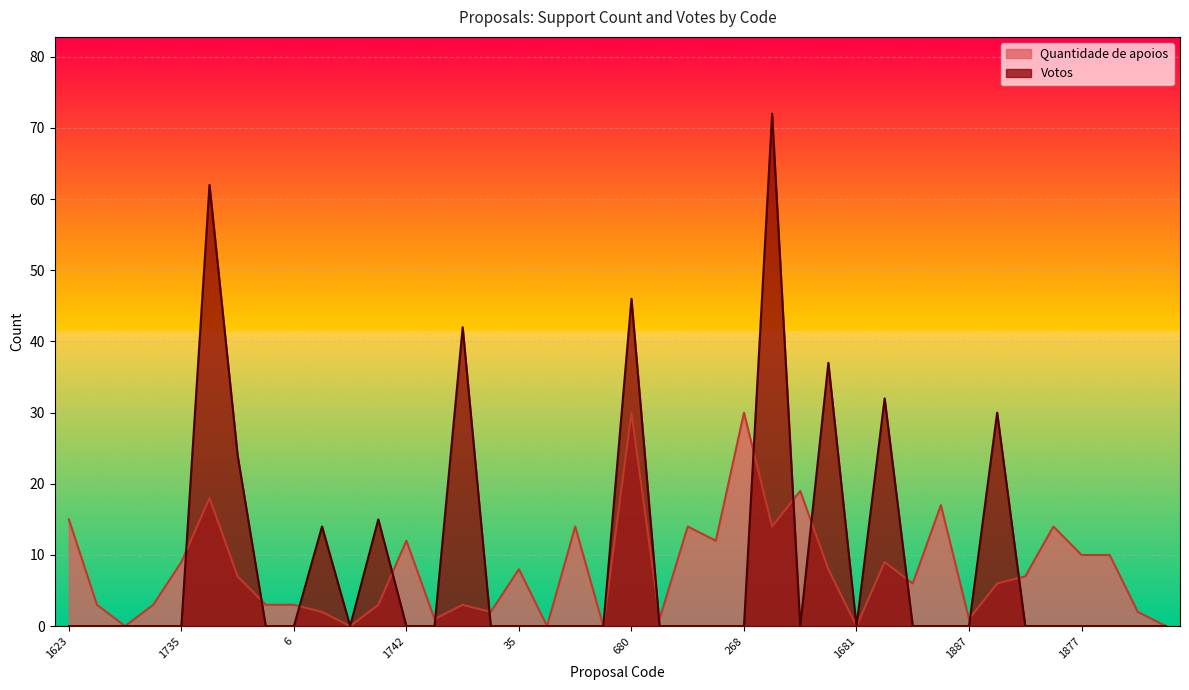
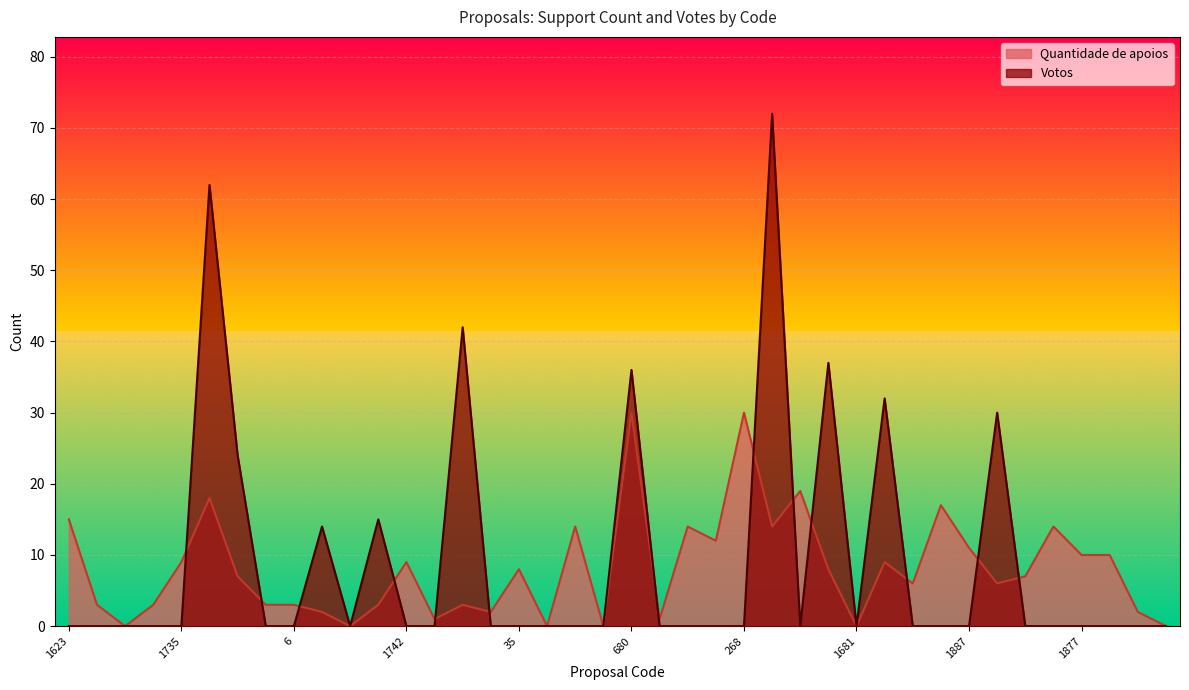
  {
    "Quantidade de apoios": {
      "1623": 15,
      "1735": 9,
      "6": 3,
-     "1742": 12,
+     "1742": 9,
      "35": 8,
      "680": 30,
      "268": 30,
-     "1887": 1,
+     "1887": 11,
      "1877": 10
    },
    "Votos": {
      "1623": 0,
      "1735": 0,
      "6": 0,
      "1742": 0,
      "35": 0,
-     "680": 46,
+     "680": 36,
      "268": 0,
      "1887": 0,
      "1877": 0
    }
  }
